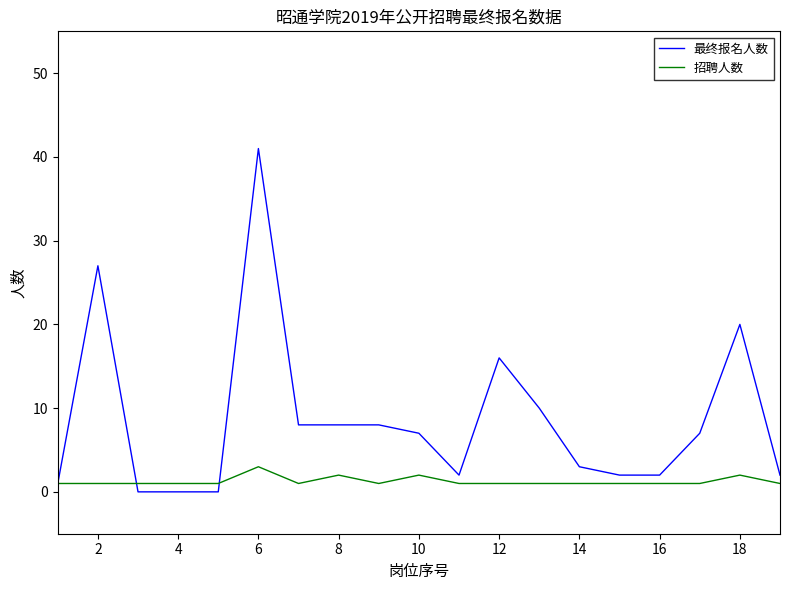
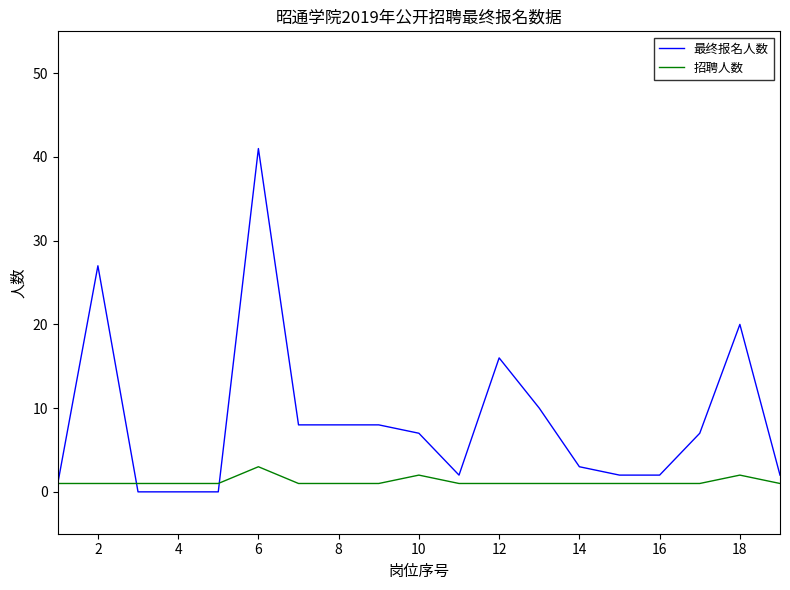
  {
    "最终报名人数": {
      "2": 27,
      "4": 0,
      "6": 41,
      "8": 8,
      "10": 7,
      "12": 16,
      "14": 3,
      "16": 2,
      "18": 20
    },
    "招聘人数": {
      "2": 1,
      "4": 1,
      "6": 3,
-     "8": 2,
+     "8": 1,
      "10": 2,
      "12": 1,
      "14": 1,
      "16": 1,
      "18": 2
    }
  }
